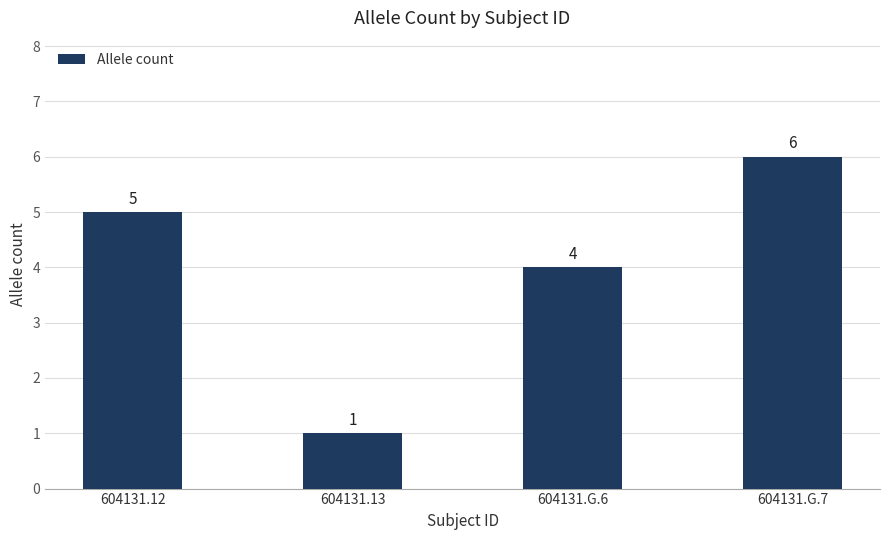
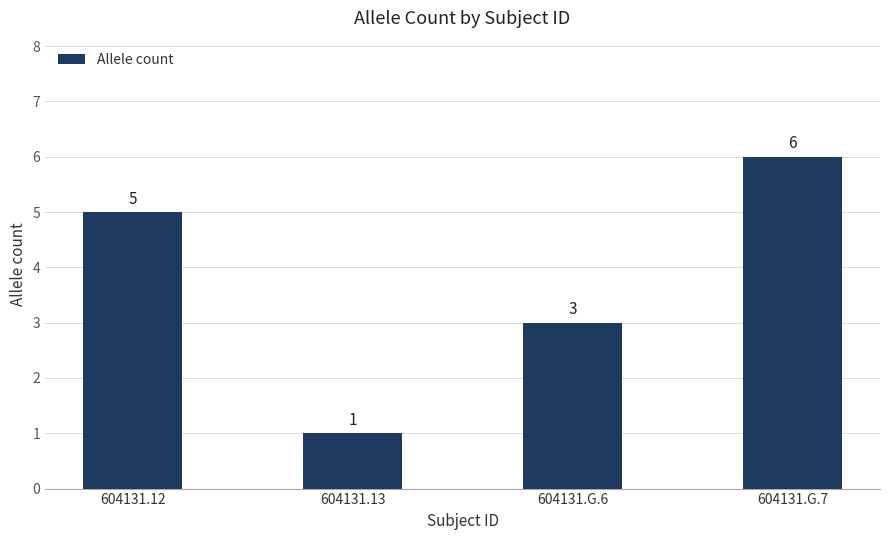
  {
    "604131.12": 5,
    "604131.13": 1,
-   "604131.G.6": 4,
+   "604131.G.6": 3,
    "604131.G.7": 6
  }
